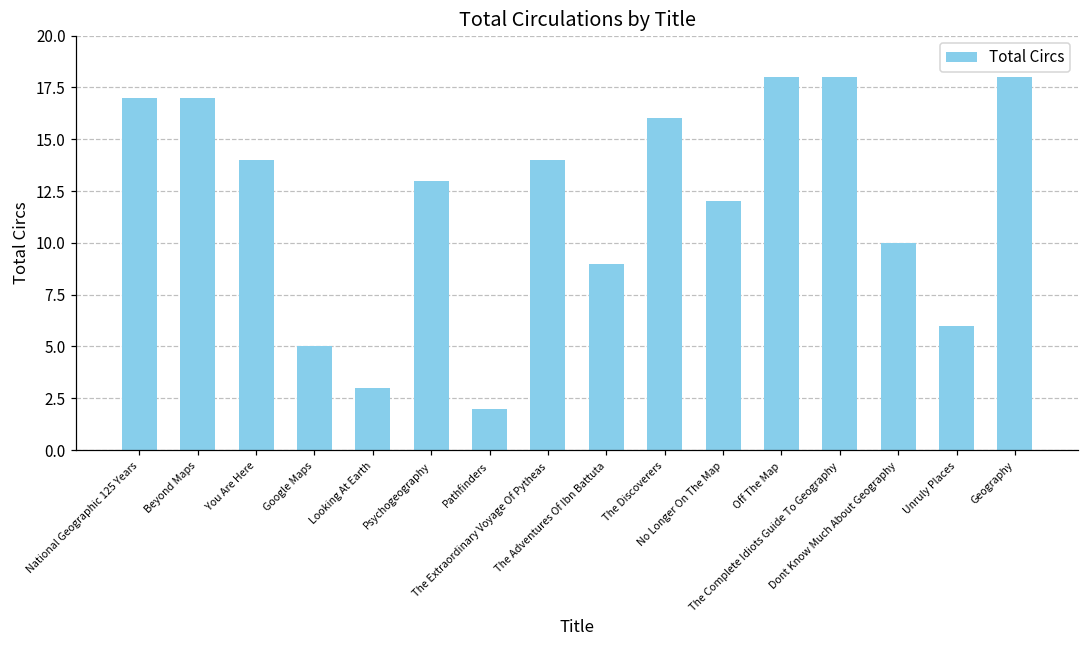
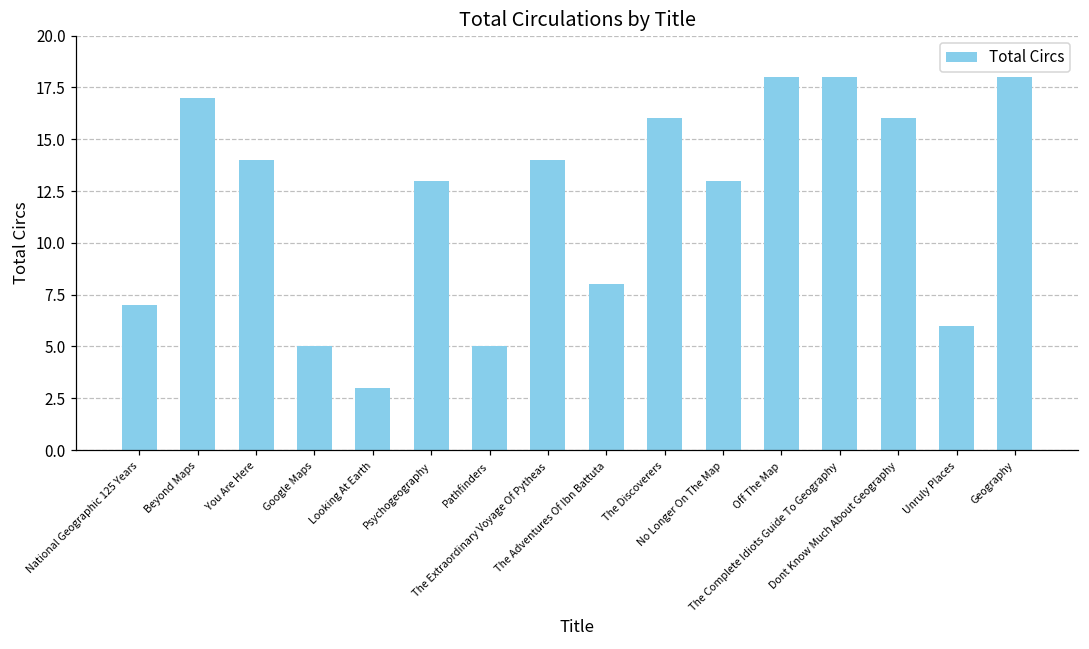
  {
-   "National Geographic 125 Years": 17,
+   "National Geographic 125 Years": 7,
    "Beyond Maps": 17,
    "You Are Here": 14,
    "Google Maps": 5,
    "Looking At Earth": 3,
    "Psychogeography": 13,
-   "Pathfinders": 2,
+   "Pathfinders": 5,
    "The Extraordinary Voyage Of Pytheas": 14,
-   "The Adventures Of Ibn Battuta": 9,
+   "The Adventures Of Ibn Battuta": 8,
    "The Discoverers": 16,
-   "No Longer On The Map": 12,
+   "No Longer On The Map": 13,
    "Off The Map": 18,
    "The Complete Idiots Guide To Geography": 18,
-   "Dont Know Much About Geography": 10,
+   "Dont Know Much About Geography": 16,
    "Unruly Places": 6,
    "Geography": 18
  }
